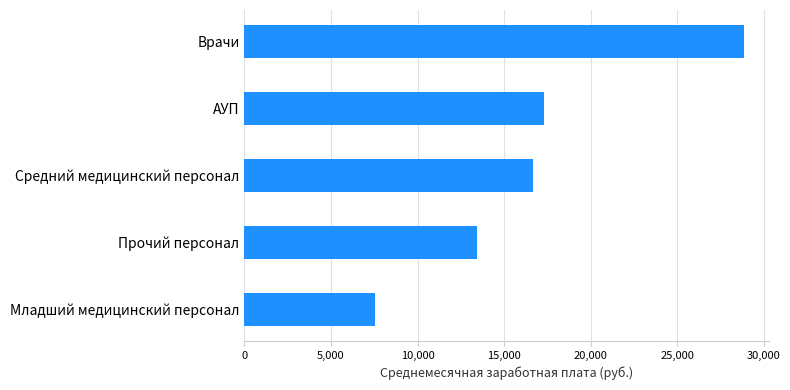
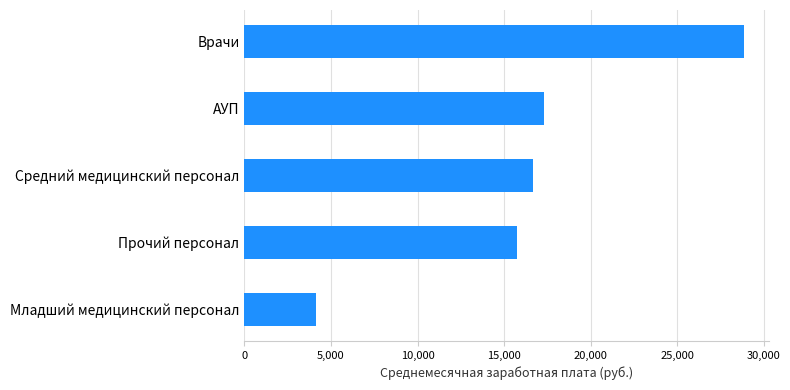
  {
    "Врачи": "28,800",
    "АУП": "17,300",
    "Средний медицинский персонал": "16,700",
-   "Прочий персонал": "13,400",
-   "Младший медицинский персонал": "7,500"
+   "Прочий персонал": "15,700",
+   "Младший медицинский персонал": "4,100"
  }
